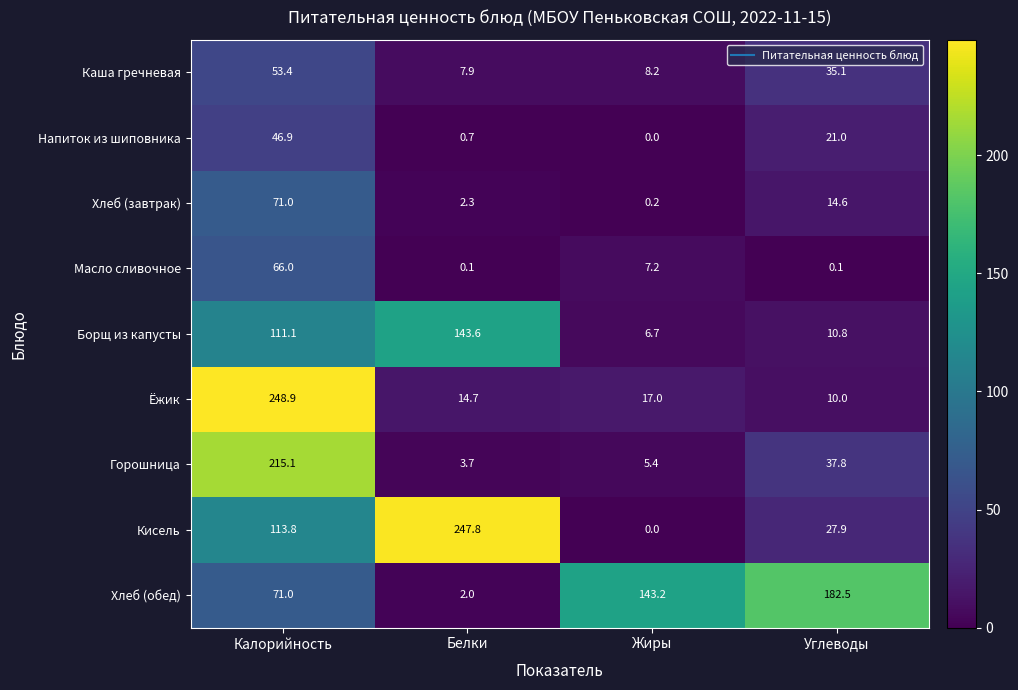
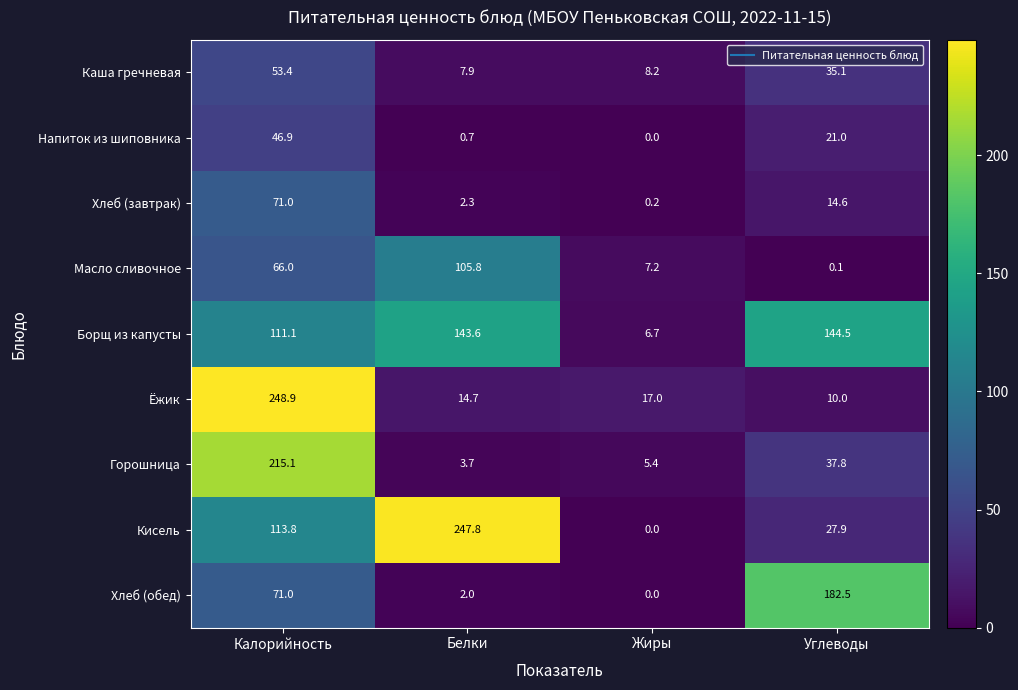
  {
    "Каша гречневая": {
      "Калорийность": 53.4,
      "Белки": 7.9,
      "Жиры": 8.2,
      "Углеводы": 35.1
    },
    "Напиток из шиповника": {
      "Калорийность": 46.9,
      "Белки": 0.7,
      "Жиры": 0.0,
      "Углеводы": 21.0
    },
    "Хлеб (завтрак)": {
      "Калорийность": 71.0,
      "Белки": 2.3,
      "Жиры": 0.2,
      "Углеводы": 14.6
    },
    "Масло сливочное": {
      "Калорийность": 66.0,
-     "Белки": 0.1,
+     "Белки": 105.8,
      "Жиры": 7.2,
      "Углеводы": 0.1
    },
    "Борщ из капусты": {
      "Калорийность": 111.1,
      "Белки": 143.6,
      "Жиры": 6.7,
-     "Углеводы": 10.8
+     "Углеводы": 144.5
    },
    "Ёжик": {
      "Калорийность": 248.9,
      "Белки": 14.7,
      "Жиры": 17.0,
      "Углеводы": 10.0
    },
    "Горошница": {
      "Калорийность": 215.1,
      "Белки": 3.7,
      "Жиры": 5.4,
      "Углеводы": 37.8
    },
    "Кисель": {
      "Калорийность": 113.8,
      "Белки": 247.8,
      "Жиры": 0.0,
      "Углеводы": 27.9
    },
    "Хлеб (обед)": {
      "Калорийность": 71.0,
      "Белки": 2.0,
-     "Жиры": 143.2,
+     "Жиры": 0.0,
      "Углеводы": 182.5
    }
  }
